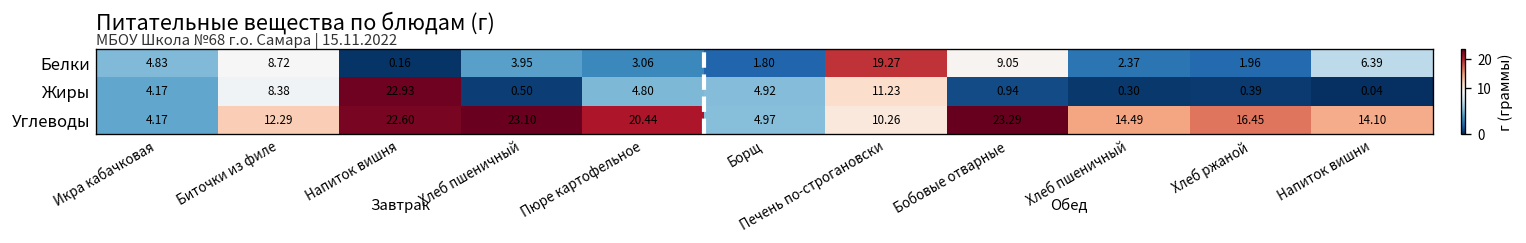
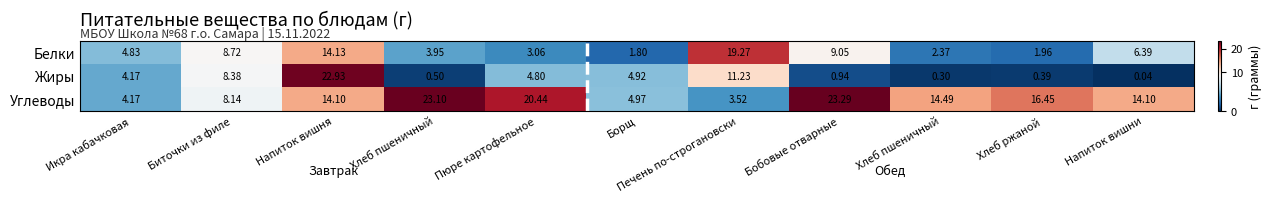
  {
    "Белки": {
      "Икра кабачковая": 4.83,
      "Биточки из филе": 8.72,
-     "Напиток вишня": 0.16,
+     "Напиток вишня": 14.13,
      "Пюре картофельное": 3.06,
      "Борщ": 1.80,
      "Печень по-строгановски": 19.27,
      "Бобовые отварные": 9.05,
      "Хлеб ржаной": 1.96,
      "Напиток вишни": 6.39
    },
    "Жиры": {
      "Икра кабачковая": 4.17,
      "Биточки из филе": 8.38,
      "Напиток вишня": 22.93,
      "Пюре картофельное": 4.80,
      "Борщ": 4.92,
      "Печень по-строгановски": 11.23,
      "Бобовые отварные": 0.94,
      "Хлеб ржаной": 0.39,
      "Напиток вишни": 0.04
    },
    "Углеводы": {
      "Икра кабачковая": 4.17,
-     "Биточки из филе": 12.29,
-     "Напиток вишня": 22.60,
+     "Биточки из филе": 8.14,
+     "Напиток вишня": 14.10,
      "Пюре картофельное": 20.44,
      "Борщ": 4.97,
-     "Печень по-строгановски": 10.26,
+     "Печень по-строгановски": 3.52,
      "Бобовые отварные": 23.29,
      "Хлеб ржаной": 16.45,
      "Напиток вишни": 14.10
    }
  }
